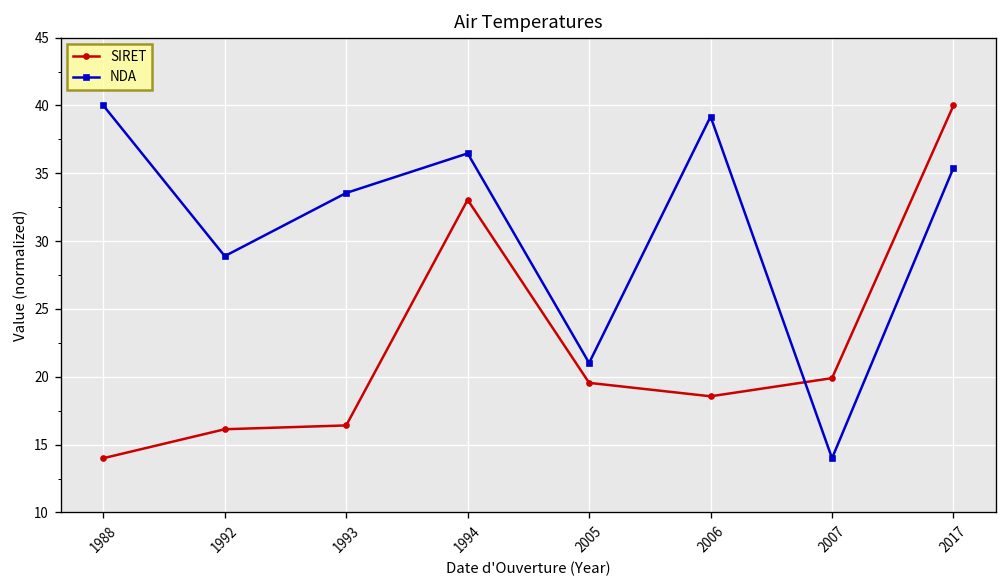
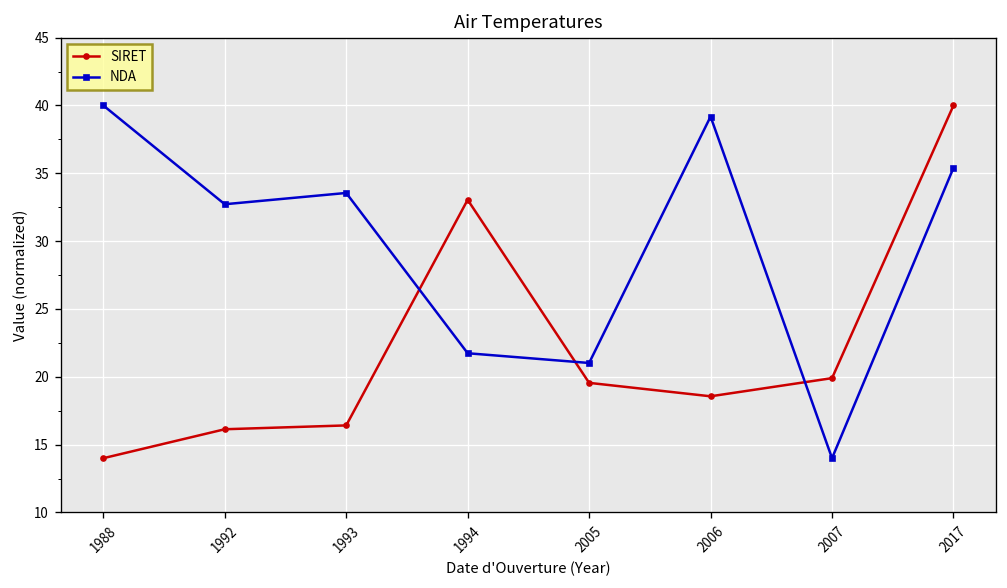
  {
    "SIRET": {
      "1988": 14.0,
      "1992": 16.1,
      "1993": 16.4,
      "1994": 33.0,
      "2005": 19.6,
      "2006": 18.6,
      "2007": 19.9,
      "2017": 40.0
    },
    "NDA": {
      "1988": 40.0,
-     "1992": 28.9,
+     "1992": 32.7,
      "1993": 33.5,
-     "1994": 36.5,
+     "1994": 21.7,
      "2005": 21.0,
      "2006": 39.2,
      "2007": 14.0,
      "2017": 35.4
    }
  }
